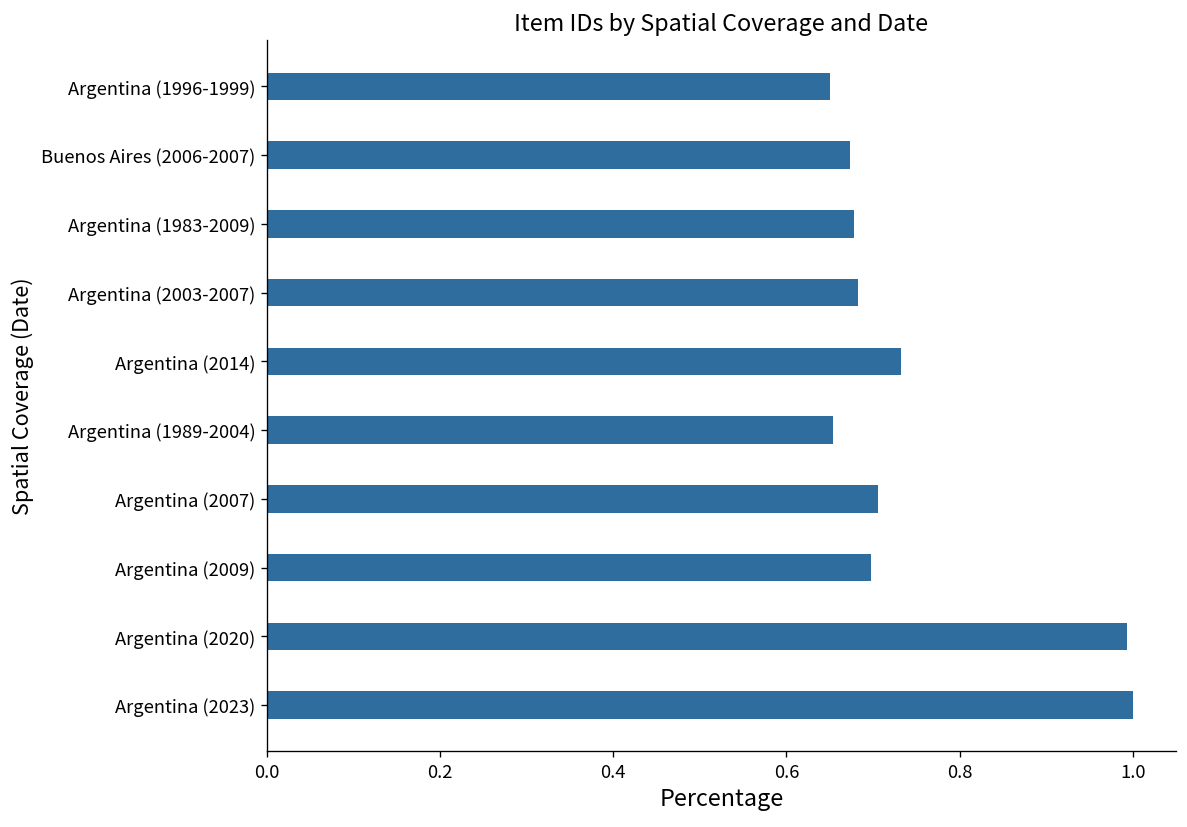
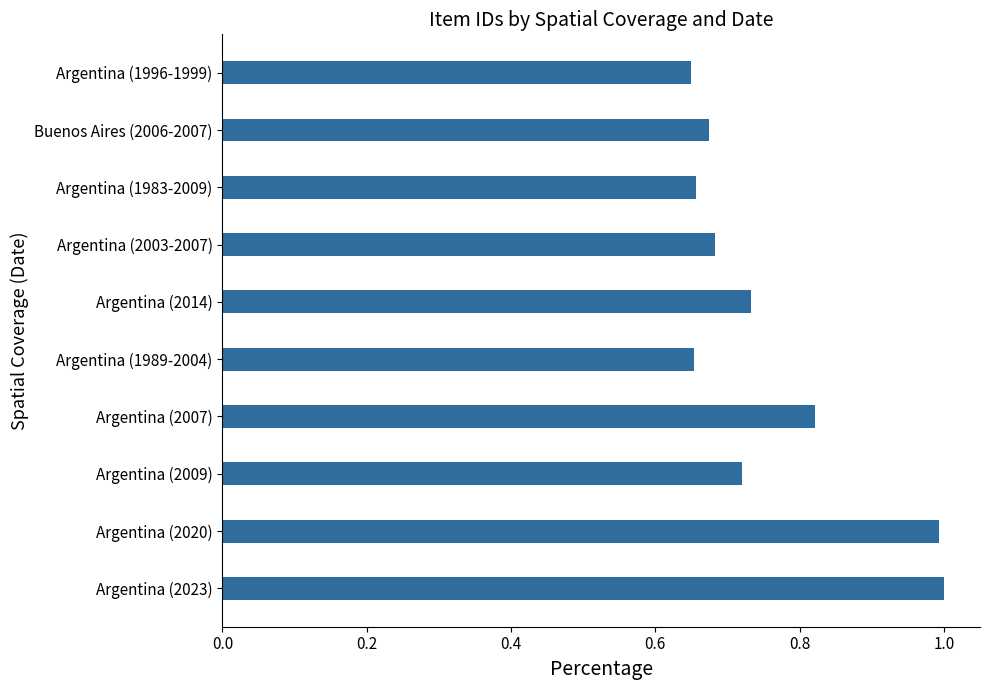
  {
    "Argentina (1996-1999)": 0.65,
    "Buenos Aires (2006-2007)": 0.67,
-   "Argentina (1983-2009)": 0.68,
+   "Argentina (1983-2009)": 0.66,
    "Argentina (2003-2007)": 0.68,
    "Argentina (2014)": 0.73,
    "Argentina (1989-2004)": 0.65,
-   "Argentina (2007)": 0.71,
-   "Argentina (2009)": 0.70,
+   "Argentina (2007)": 0.82,
+   "Argentina (2009)": 0.72,
    "Argentina (2020)": 0.99,
    "Argentina (2023)": 1.00
  }
